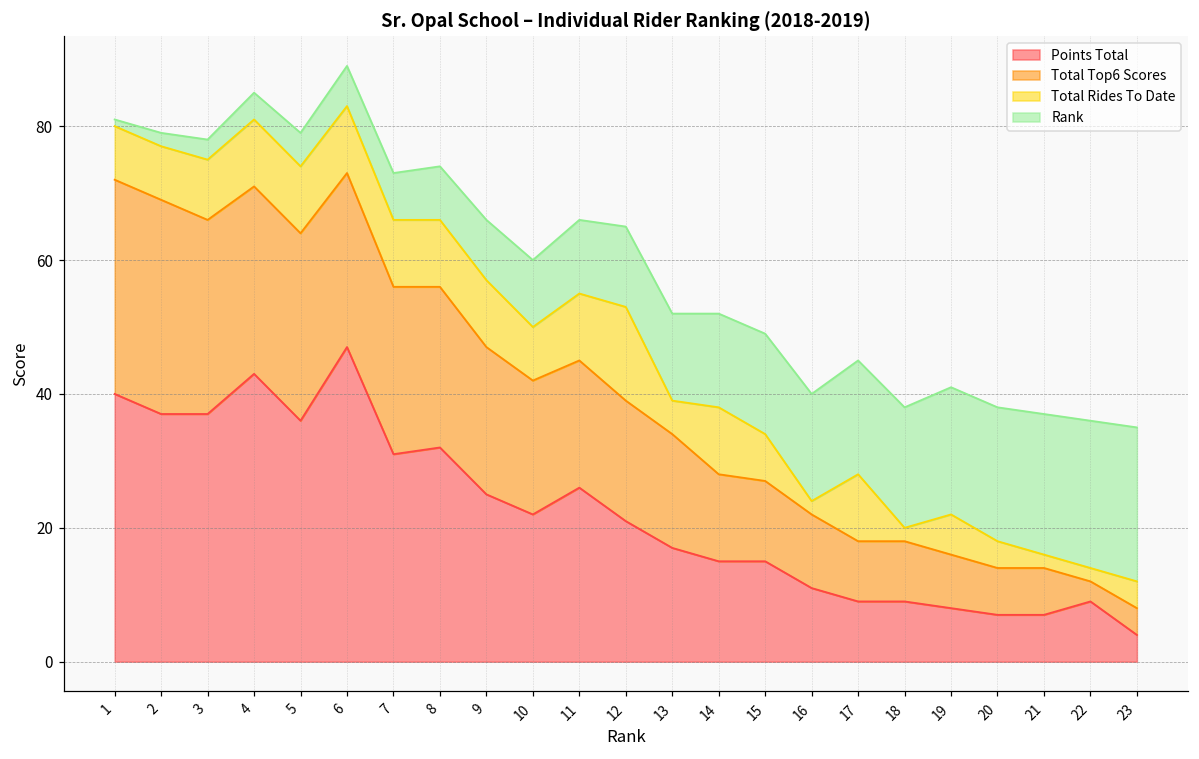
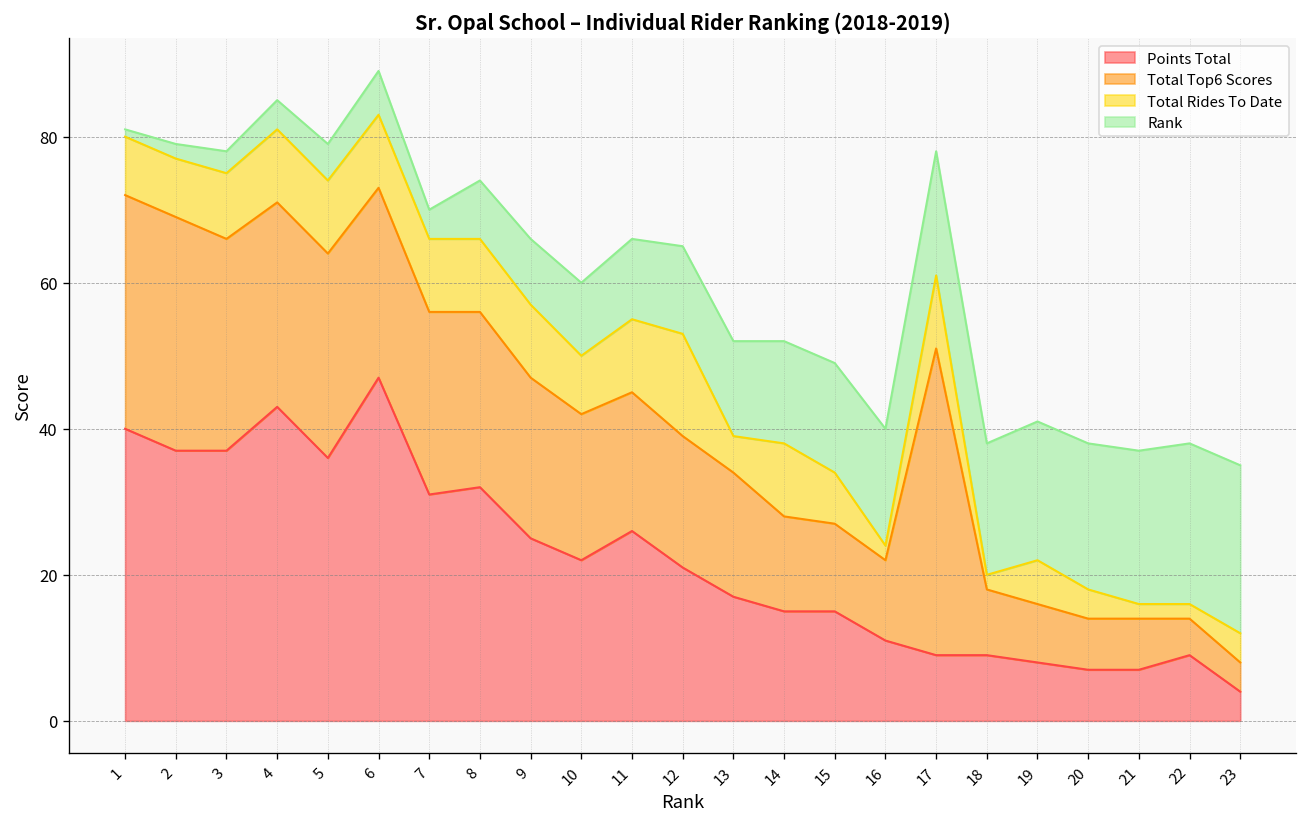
  {
    "Points Total": {
      "1": 40,
      "2": 37,
      "3": 37,
      "4": 43,
      "5": 36,
      "6": 47,
      "7": 31,
      "8": 32,
      "9": 25,
      "10": 22,
      "11": 26,
      "12": 21,
      "13": 17,
      "14": 15,
      "15": 15,
      "16": 11,
      "17": 9,
      "18": 9,
      "19": 8,
      "20": 7,
      "21": 7,
      "22": 9,
      "23": 4
    },
    "Total Top6 Scores": {
      "1": 32,
      "2": 32,
      "3": 29,
      "4": 28,
      "5": 28,
      "6": 26,
      "7": 25,
      "8": 24,
      "9": 22,
      "10": 20,
      "11": 19,
      "12": 18,
      "13": 17,
      "14": 13,
      "15": 12,
      "16": 11,
-     "17": 9,
+     "17": 42,
      "18": 9,
      "19": 8,
      "20": 7,
      "21": 7,
-     "22": 3,
+     "22": 5,
      "23": 4
    },
    "Total Rides To Date": {
      "1": 8,
      "2": 8,
      "3": 9,
      "4": 10,
      "5": 10,
      "6": 10,
      "7": 10,
      "8": 10,
      "9": 10,
      "10": 8,
      "11": 10,
      "12": 14,
      "13": 5,
      "14": 10,
      "15": 7,
      "16": 2,
      "17": 10,
      "18": 2,
      "19": 6,
      "20": 4,
      "21": 2,
      "22": 2,
      "23": 4
    },
    "Rank": {
      "1": 1,
      "2": 2,
      "3": 3,
      "4": 4,
      "5": 5,
      "6": 6,
-     "7": 7,
+     "7": 4,
      "8": 8,
      "9": 9,
      "10": 10,
      "11": 11,
      "12": 12,
      "13": 13,
      "14": 14,
      "15": 15,
      "16": 16,
      "17": 17,
      "18": 18,
      "19": 19,
      "20": 20,
      "21": 21,
      "22": 22,
      "23": 23
    }
  }
